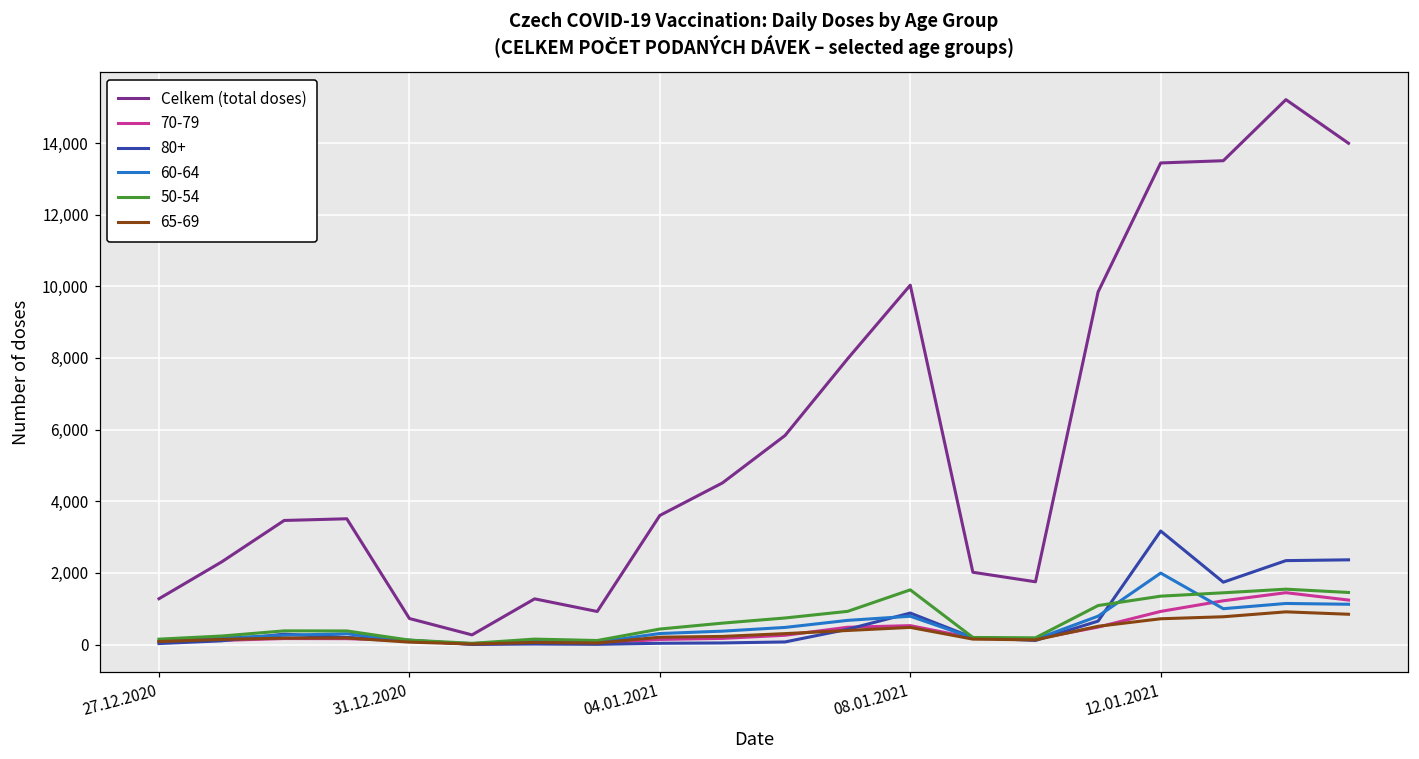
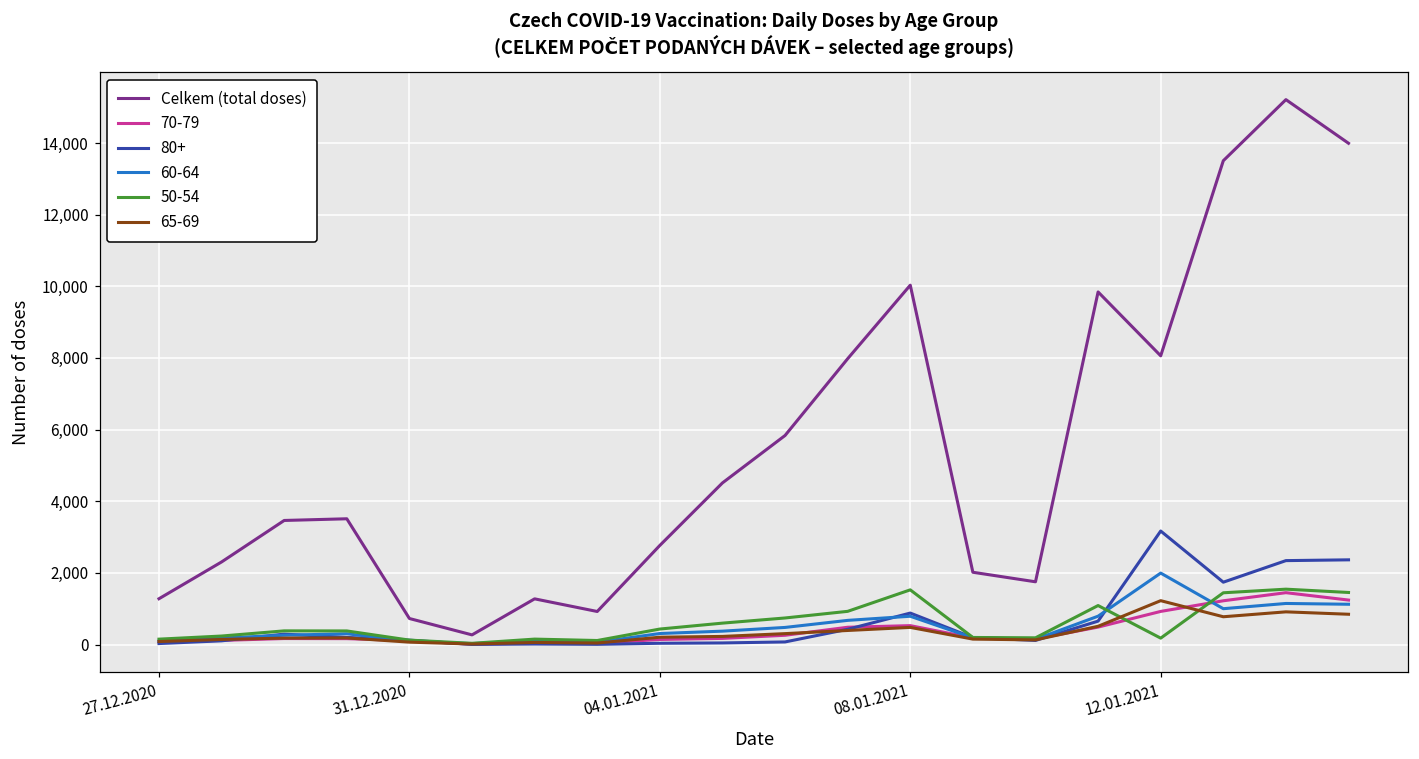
  {
    "Celkem (total doses)": {
      "27.12.2020": "1,300",
      "31.12.2020": "700",
-     "04.01.2021": "3,600",
+     "04.01.2021": "2,800",
      "08.01.2021": "10,000",
-     "12.01.2021": "13,400"
+     "12.01.2021": "8,100"
    },
    "70-79": {
      "12.01.2021": "900"
    },
    "80+": {
      "04.01.2021": "0",
      "08.01.2021": "900",
      "12.01.2021": "3,200"
    },
    "60-64": {
      "04.01.2021": "300",
      "08.01.2021": "800",
      "12.01.2021": "2,000"
    },
    "50-54": {
      "04.01.2021": "400",
      "08.01.2021": "1,500",
-     "12.01.2021": "1,400"
+     "12.01.2021": "200"
    },
    "65-69": {
-     "12.01.2021": "700"
+     "12.01.2021": "1,200"
    }
  }
